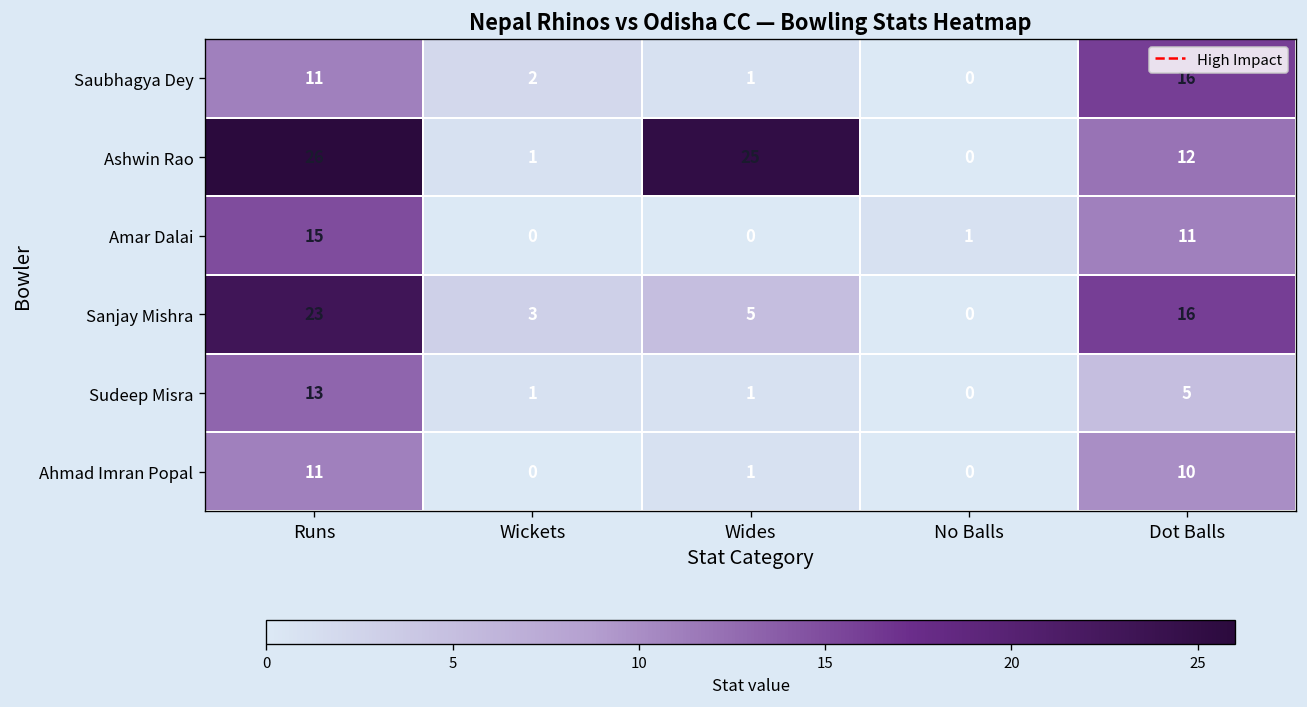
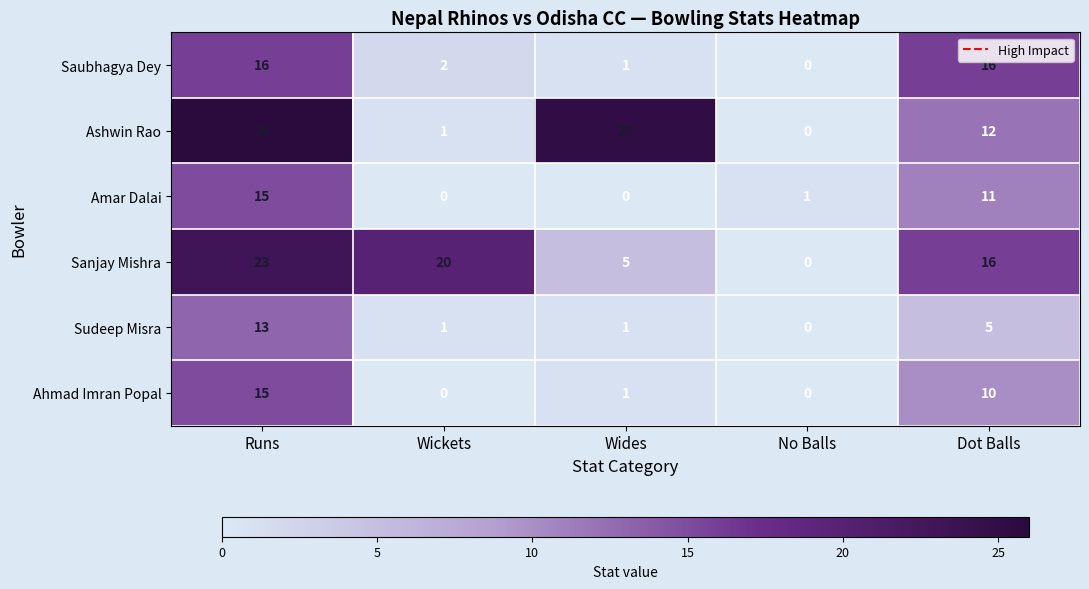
  {
    "Saubhagya Dey": {
-     "Runs": 11
+     "Runs": 16
    },
    "Ashwin Rao": {
      "Dot Balls": 12
    },
    "Amar Dalai": {
      "Runs": 15,
      "Dot Balls": 11
    },
    "Sanjay Mishra": {
-     "Wickets": 3,
+     "Wickets": 20,
      "Wides": 5,
      "Dot Balls": 16
    },
    "Sudeep Misra": {
      "Runs": 13,
      "Dot Balls": 5
    },
    "Ahmad Imran Popal": {
-     "Runs": 11,
+     "Runs": 15,
      "Dot Balls": 10
    }
  }
